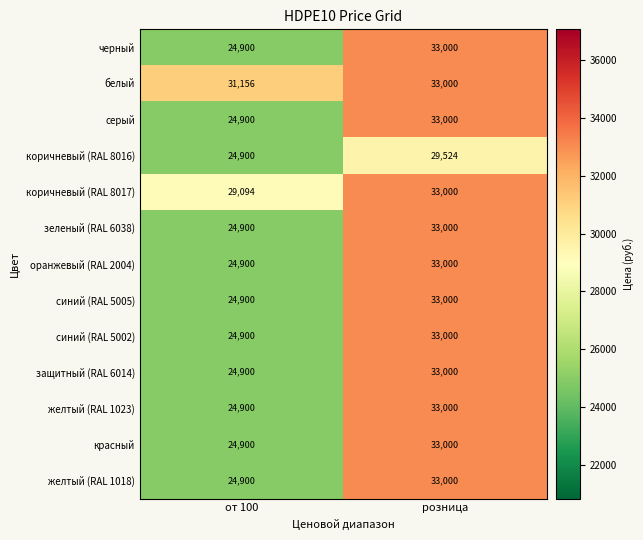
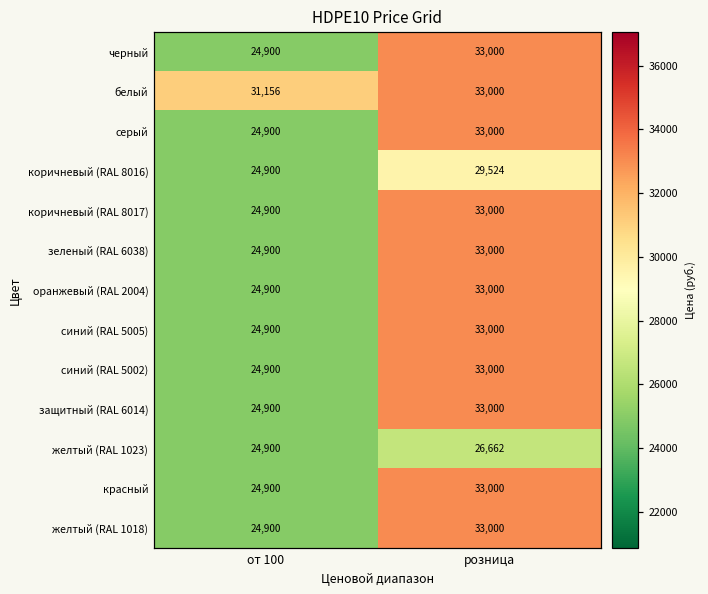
  {
    "черный": {
      "от 100": "24,900",
      "розница": "33,000"
    },
    "белый": {
      "от 100": "31,156",
      "розница": "33,000"
    },
    "серый": {
      "от 100": "24,900",
      "розница": "33,000"
    },
    "коричневый (RAL 8016)": {
      "от 100": "24,900",
      "розница": "29,524"
    },
    "коричневый (RAL 8017)": {
-     "от 100": "29,094",
+     "от 100": "24,900",
      "розница": "33,000"
    },
    "зеленый (RAL 6038)": {
      "от 100": "24,900",
      "розница": "33,000"
    },
    "оранжевый (RAL 2004)": {
      "от 100": "24,900",
      "розница": "33,000"
    },
    "синий (RAL 5005)": {
      "от 100": "24,900",
      "розница": "33,000"
    },
    "синий (RAL 5002)": {
      "от 100": "24,900",
      "розница": "33,000"
    },
    "защитный (RAL 6014)": {
      "от 100": "24,900",
      "розница": "33,000"
    },
    "желтый (RAL 1023)": {
      "от 100": "24,900",
-     "розница": "33,000"
+     "розница": "26,662"
    },
    "красный": {
      "от 100": "24,900",
      "розница": "33,000"
    },
    "желтый (RAL 1018)": {
      "от 100": "24,900",
      "розница": "33,000"
    }
  }
